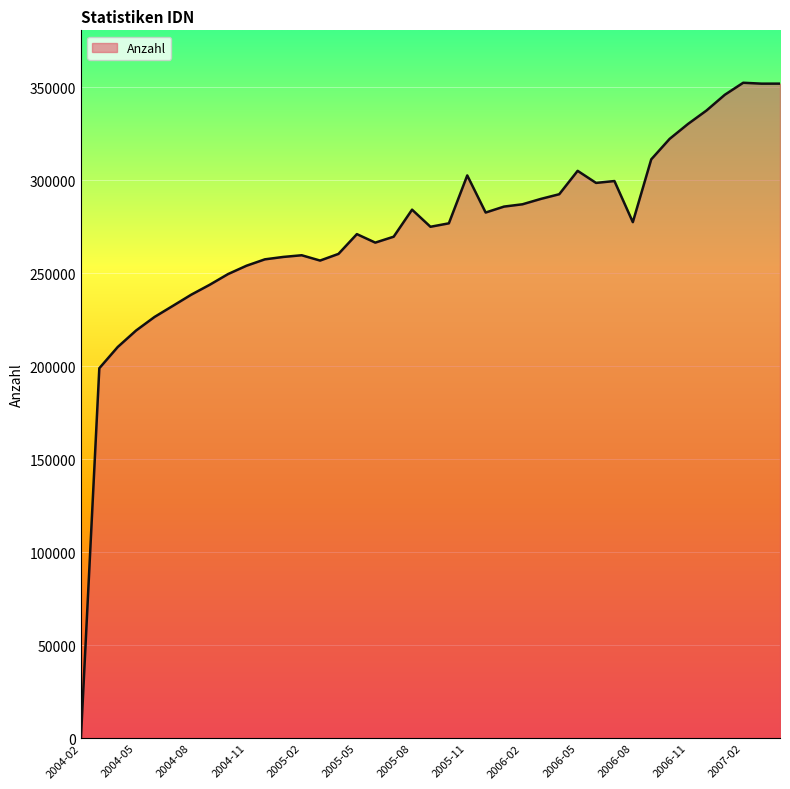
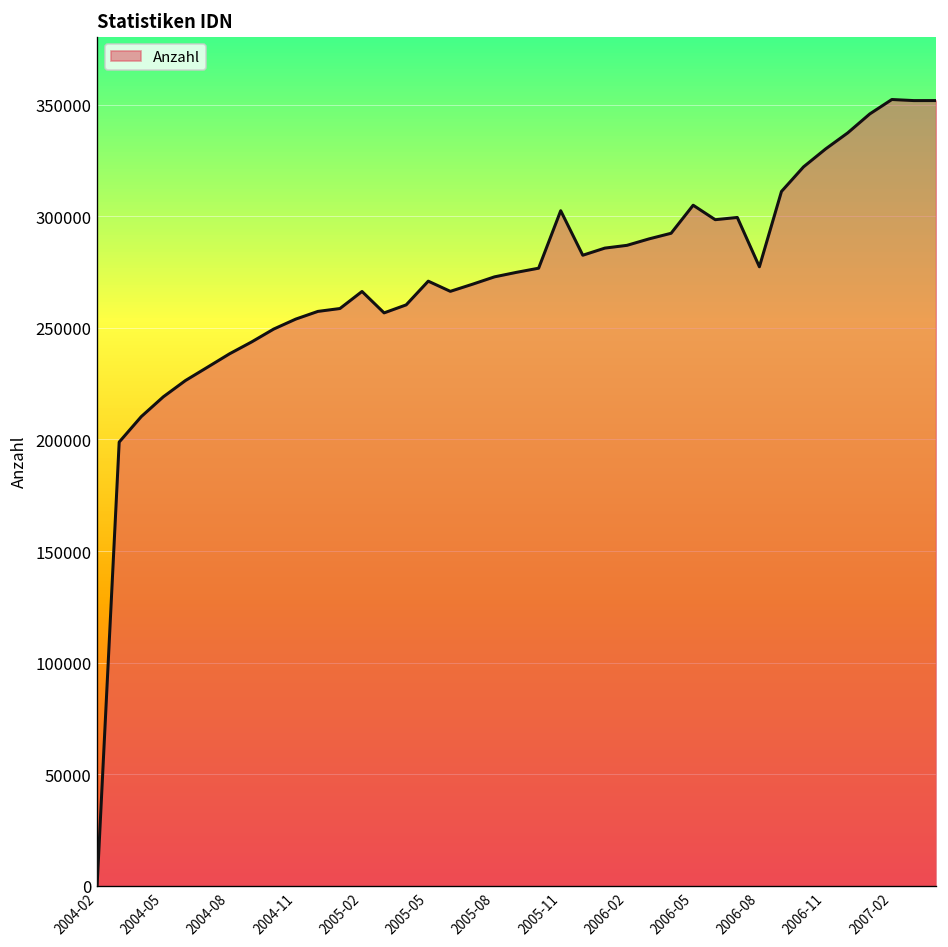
  {
    "2004-02": 0,
    "2004-05": 219000,
    "2004-08": 238000,
    "2004-11": 254000,
-   "2005-02": 260000,
+   "2005-02": 266000,
    "2005-05": 271000,
-   "2005-08": 284000,
+   "2005-08": 273000,
    "2005-11": 302000,
    "2006-02": 287000,
    "2006-05": 305000,
    "2006-08": 277000,
    "2006-11": 330000,
    "2007-02": 352000
  }
